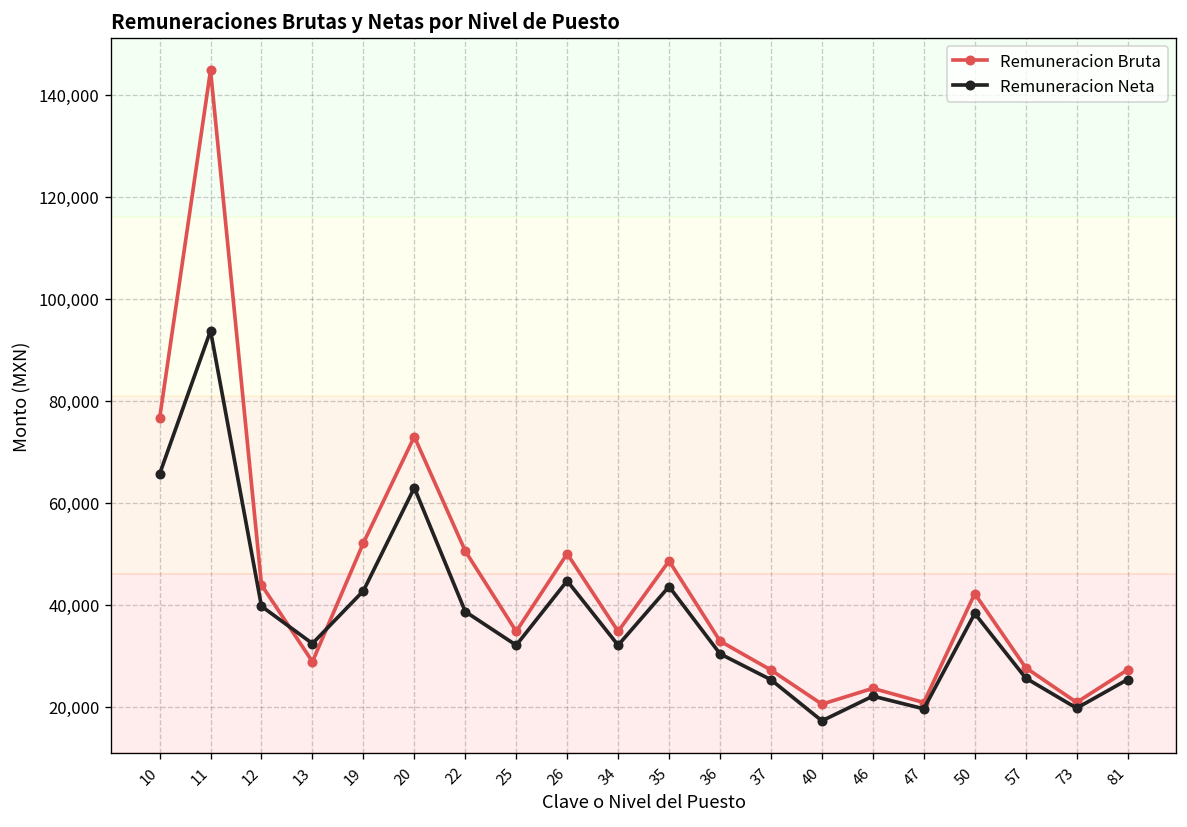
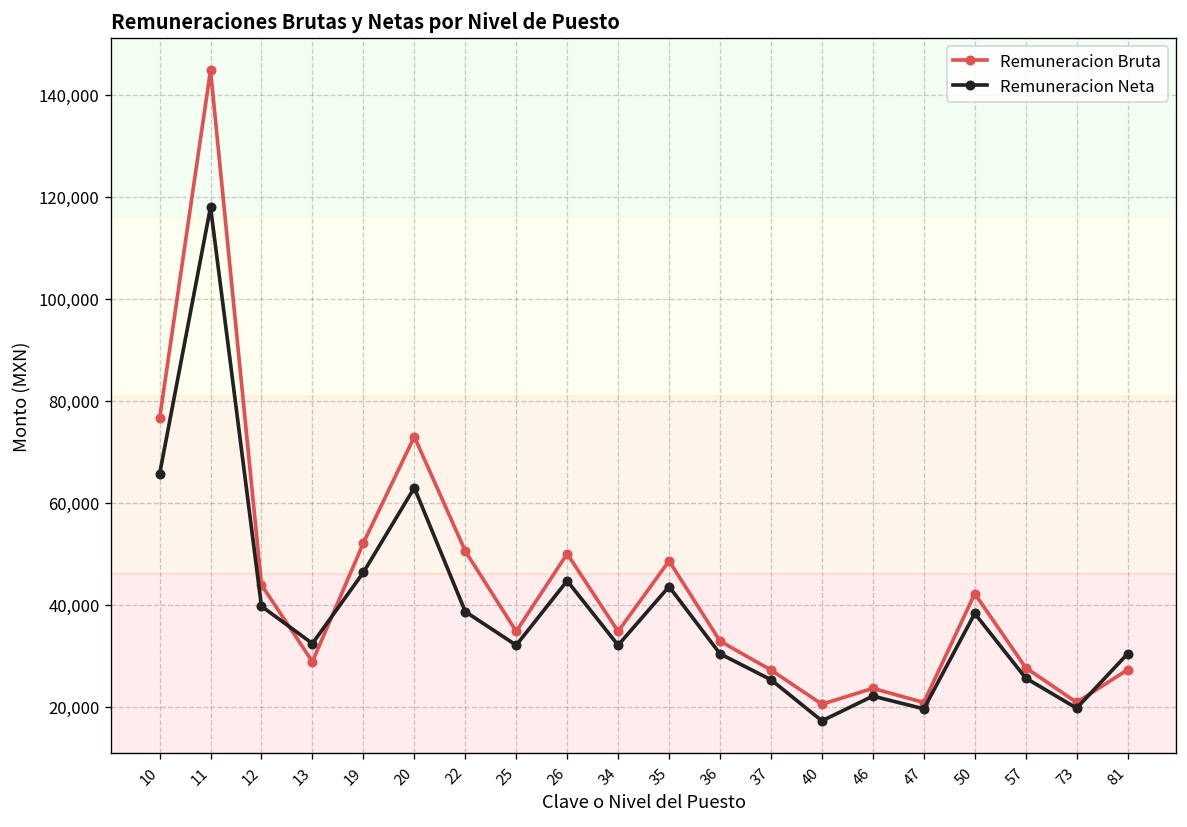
  {
    "Remuneracion Bruta": {
      "10": "77,000",
      "11": "145,000",
      "12": "44,000",
      "13": "29,000",
      "19": "52,000",
      "20": "73,000",
      "22": "51,000",
      "25": "35,000",
      "26": "50,000",
      "34": "35,000",
      "35": "49,000",
      "36": "33,000",
      "37": "27,000",
      "40": "20,000",
      "46": "24,000",
      "47": "21,000",
      "50": "42,000",
      "57": "28,000",
      "73": "21,000",
      "81": "27,000"
    },
    "Remuneracion Neta": {
      "10": "66,000",
-     "11": "94,000",
+     "11": "118,000",
      "12": "40,000",
      "13": "32,000",
-     "19": "43,000",
+     "19": "46,000",
      "20": "63,000",
      "22": "39,000",
      "25": "32,000",
      "26": "45,000",
      "34": "32,000",
      "35": "44,000",
      "36": "30,000",
      "37": "25,000",
      "40": "17,000",
      "46": "22,000",
      "47": "20,000",
      "50": "38,000",
      "57": "26,000",
      "73": "20,000",
-     "81": "25,000"
+     "81": "30,000"
    }
  }
